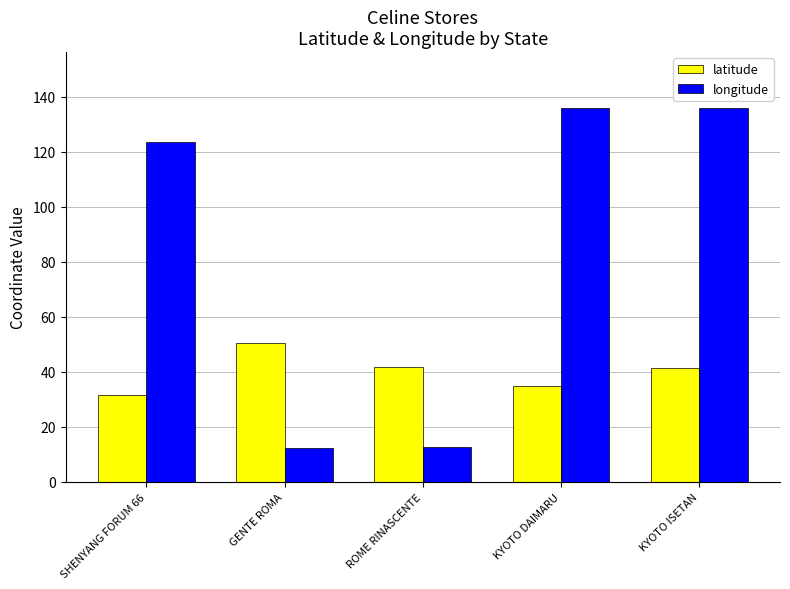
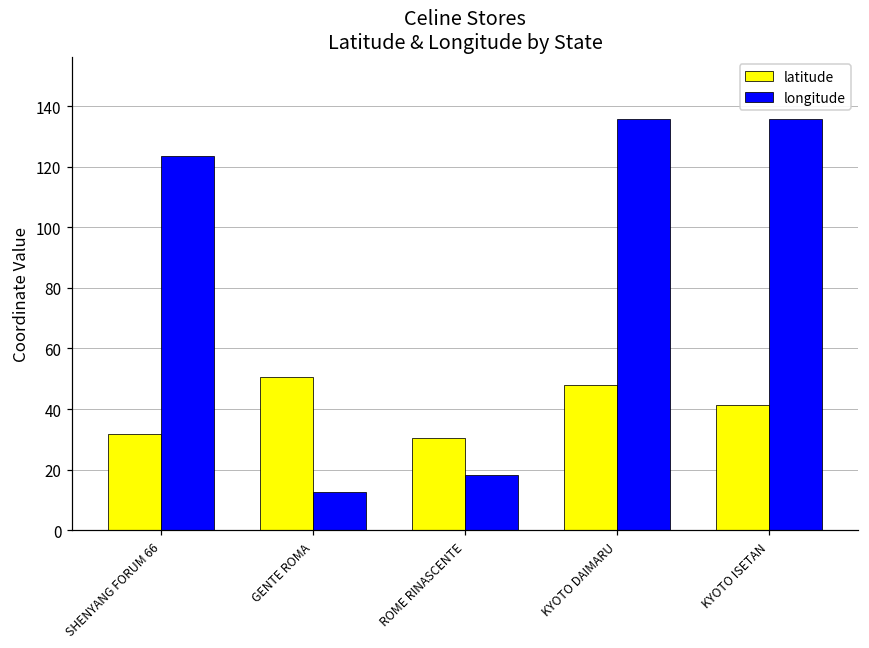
  {
    "latitude": {
      "SHENYANG FORUM 66": 32,
      "GENTE ROMA": 51,
-     "ROME RINASCENTE": 42,
-     "KYOTO DAIMARU": 35,
+     "ROME RINASCENTE": 30,
+     "KYOTO DAIMARU": 48,
      "KYOTO ISETAN": 41
    },
    "longitude": {
      "SHENYANG FORUM 66": 123,
      "GENTE ROMA": 12,
-     "ROME RINASCENTE": 12,
+     "ROME RINASCENTE": 18,
      "KYOTO DAIMARU": 136,
      "KYOTO ISETAN": 136
    }
  }
